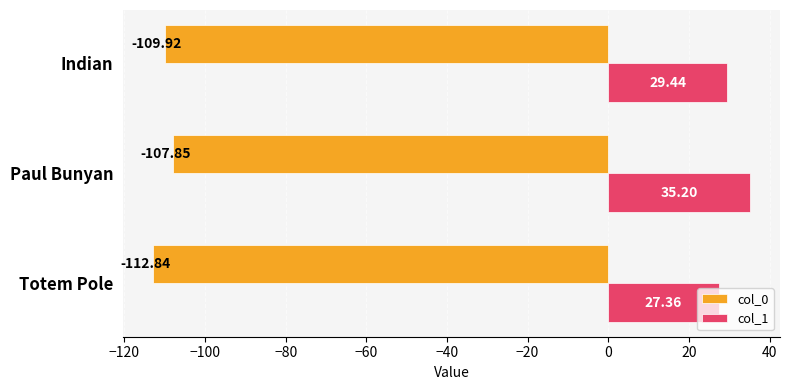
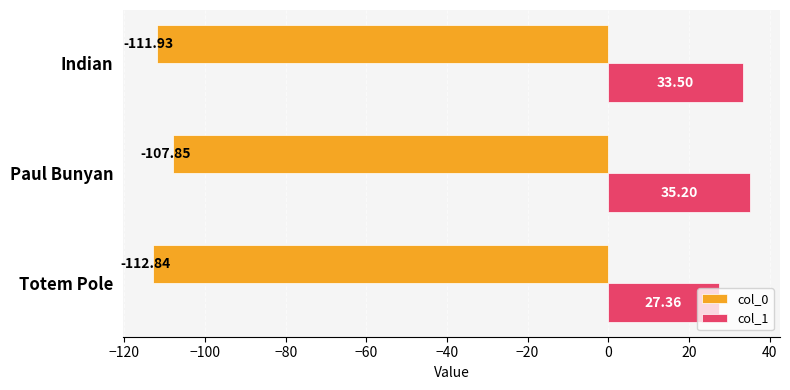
  {
    "col_0": {
-     "Indian": -109.92,
+     "Indian": -111.93,
      "Paul Bunyan": -107.85,
      "Totem Pole": -112.84
    },
    "col_1": {
-     "Indian": 29.44,
+     "Indian": 33.50,
      "Paul Bunyan": 35.20
    }
  }
